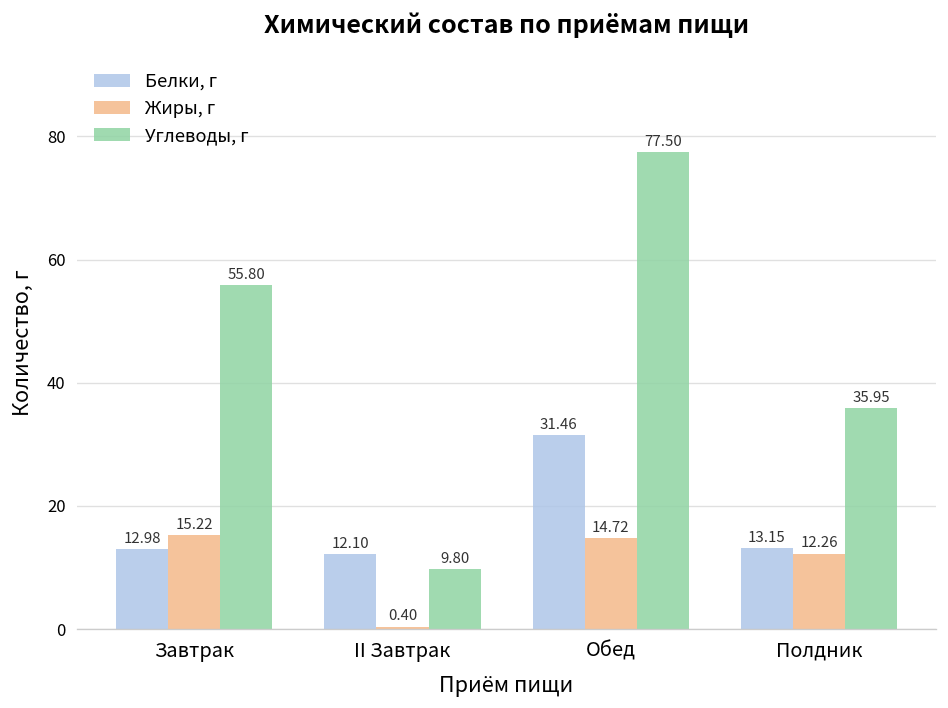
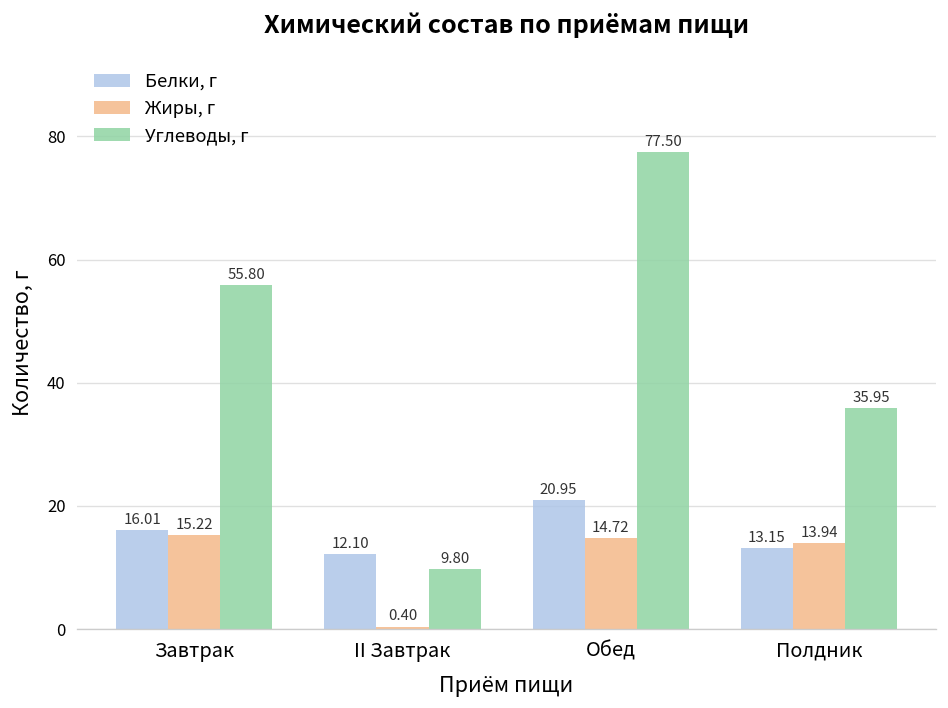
  {
    "Белки, г": {
-     "Завтрак": 12.98,
+     "Завтрак": 16.01,
      "II Завтрак": 12.10,
-     "Обед": 31.46,
+     "Обед": 20.95,
      "Полдник": 13.15
    },
    "Жиры, г": {
      "Завтрак": 15.22,
      "II Завтрак": 0.40,
      "Обед": 14.72,
-     "Полдник": 12.26
+     "Полдник": 13.94
    },
    "Углеводы, г": {
      "Завтрак": 55.80,
      "II Завтрак": 9.80,
      "Обед": 77.50,
      "Полдник": 35.95
    }
  }
